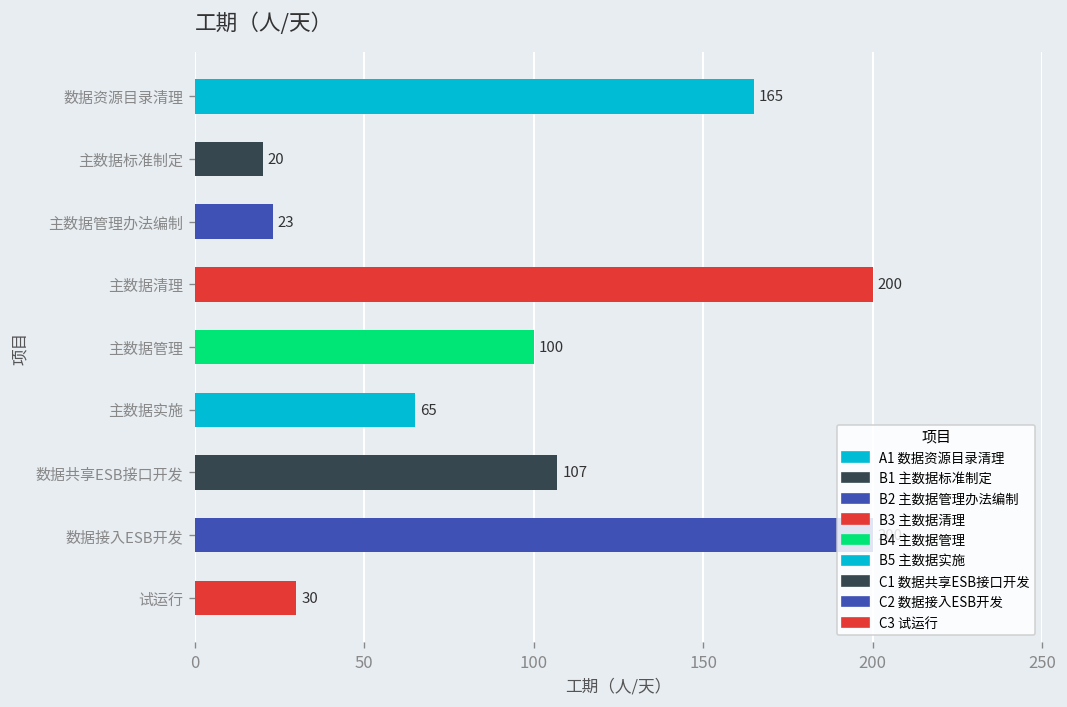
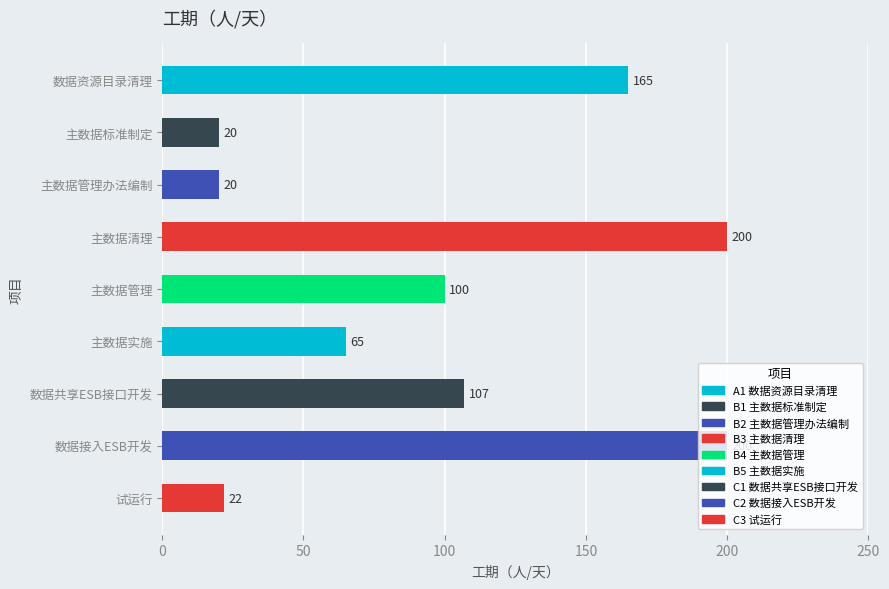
  {
    "数据资源目录清理": 165,
    "主数据标准制定": 20,
-   "主数据管理办法编制": 23,
+   "主数据管理办法编制": 20,
    "主数据清理": 200,
    "主数据管理": 100,
    "主数据实施": 65,
    "数据共享ESB接口开发": 107,
-   "试运行": 30
+   "试运行": 22
  }
